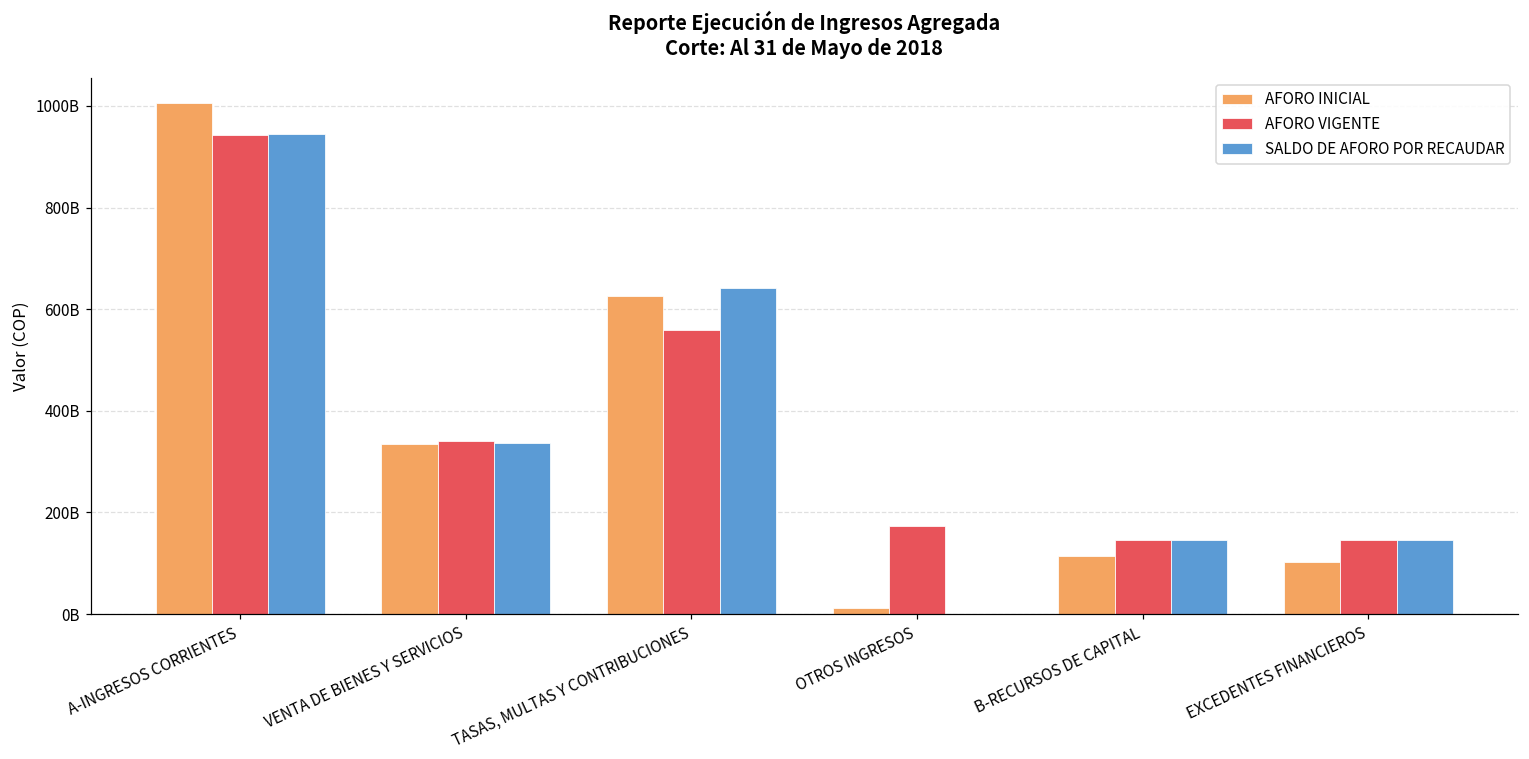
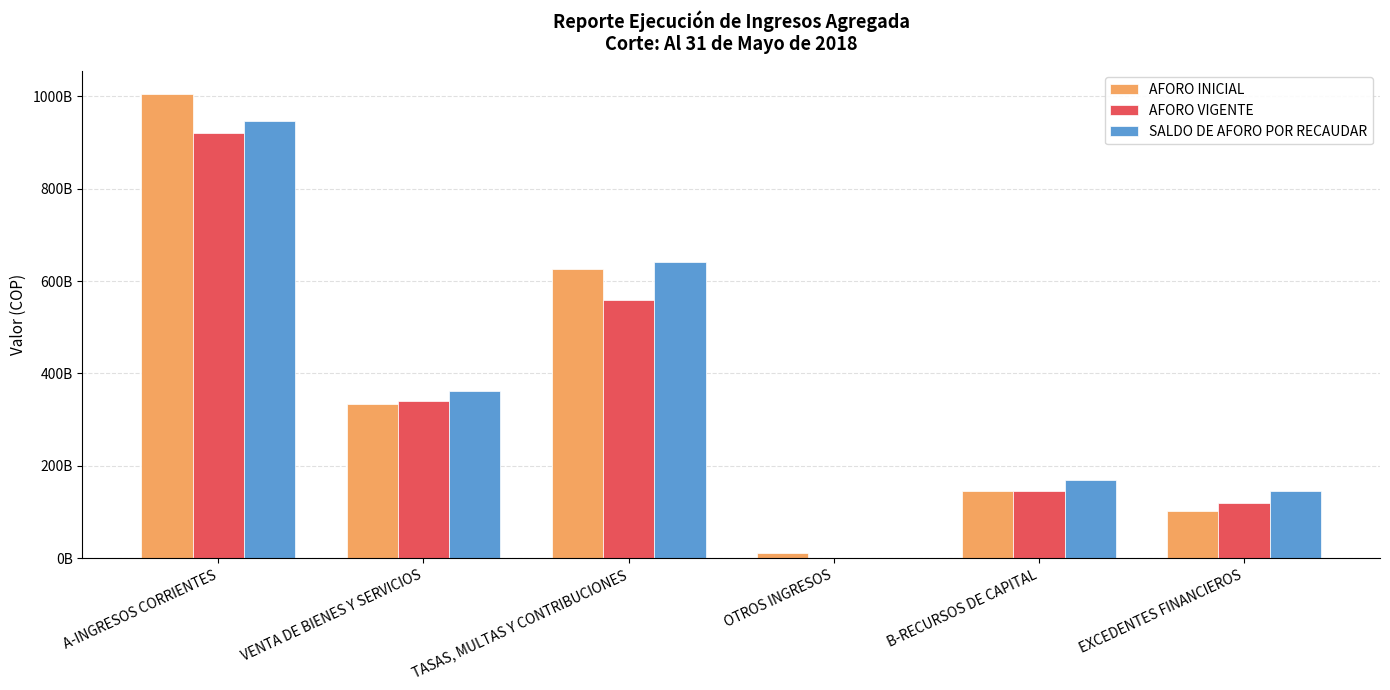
  {
    "AFORO INICIAL": {
      "A-INGRESOS CORRIENTES": 1010000000000,
      "VENTA DE BIENES Y SERVICIOS": 330000000000,
      "TASAS, MULTAS Y CONTRIBUCIONES": 630000000000,
      "OTROS INGRESOS": 10000000000,
-     "B-RECURSOS DE CAPITAL": 110000000000,
+     "B-RECURSOS DE CAPITAL": 150000000000,
      "EXCEDENTES FINANCIEROS": 100000000000
    },
    "AFORO VIGENTE": {
-     "A-INGRESOS CORRIENTES": 940000000000,
+     "A-INGRESOS CORRIENTES": 920000000000,
      "VENTA DE BIENES Y SERVICIOS": 340000000000,
      "TASAS, MULTAS Y CONTRIBUCIONES": 560000000000,
-     "OTROS INGRESOS": 170000000000,
+     "OTROS INGRESOS": 0,
      "B-RECURSOS DE CAPITAL": 150000000000,
-     "EXCEDENTES FINANCIEROS": 150000000000
+     "EXCEDENTES FINANCIEROS": 120000000000
    },
    "SALDO DE AFORO POR RECAUDAR": {
      "A-INGRESOS CORRIENTES": 950000000000,
-     "VENTA DE BIENES Y SERVICIOS": 340000000000,
+     "VENTA DE BIENES Y SERVICIOS": 360000000000,
      "TASAS, MULTAS Y CONTRIBUCIONES": 640000000000,
      "OTROS INGRESOS": 0,
-     "B-RECURSOS DE CAPITAL": 150000000000,
+     "B-RECURSOS DE CAPITAL": 170000000000,
      "EXCEDENTES FINANCIEROS": 150000000000
    }
  }
